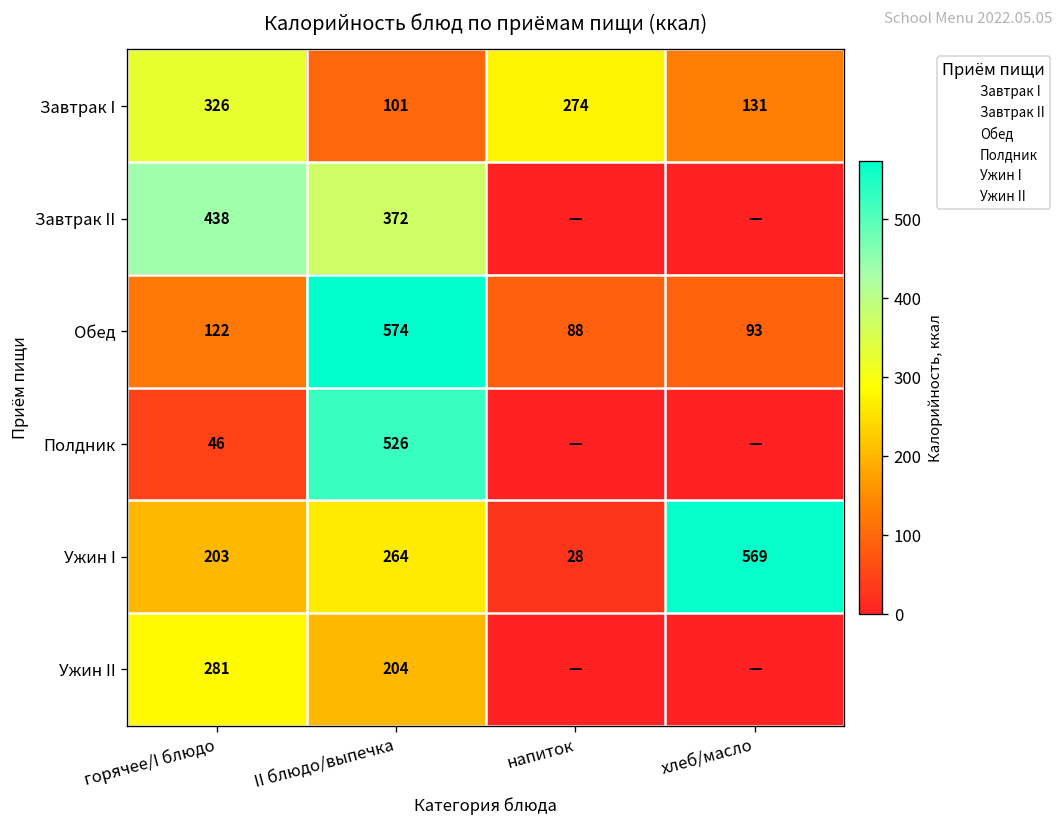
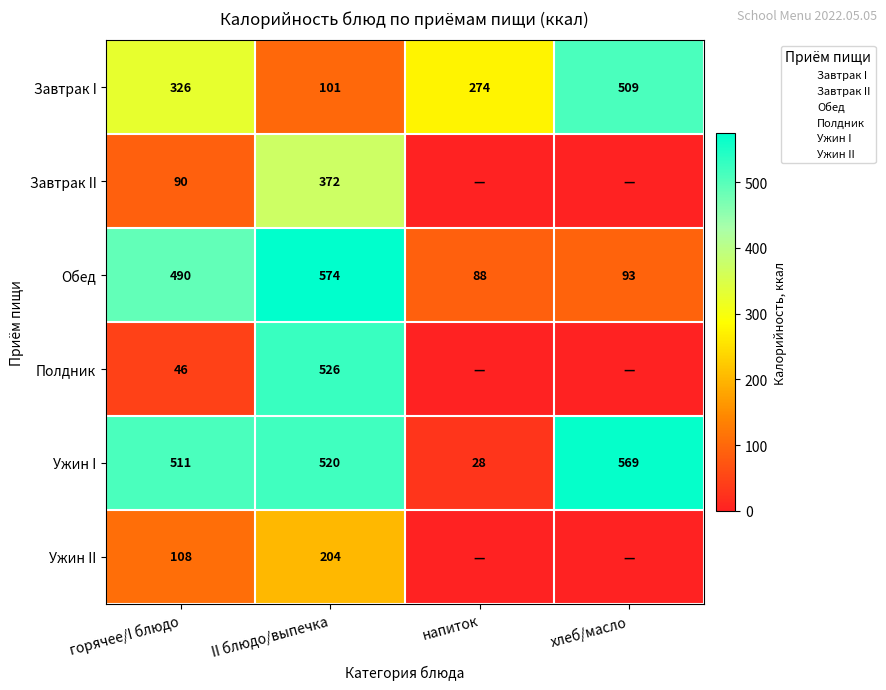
  {
    "Завтрак I": {
      "горячее/I блюдо": 326,
      "II блюдо/выпечка": 101,
      "напиток": 274,
-     "хлеб/масло": 131
+     "хлеб/масло": 509
    },
    "Завтрак II": {
-     "горячее/I блюдо": 438,
+     "горячее/I блюдо": 90,
      "II блюдо/выпечка": 372
    },
    "Обед": {
-     "горячее/I блюдо": 122,
+     "горячее/I блюдо": 490,
      "II блюдо/выпечка": 574,
      "напиток": 88,
      "хлеб/масло": 93
    },
    "Полдник": {
      "горячее/I блюдо": 46,
      "II блюдо/выпечка": 526
    },
    "Ужин I": {
-     "горячее/I блюдо": 203,
-     "II блюдо/выпечка": 264,
+     "горячее/I блюдо": 511,
+     "II блюдо/выпечка": 520,
      "напиток": 28,
      "хлеб/масло": 569
    },
    "Ужин II": {
-     "горячее/I блюдо": 281,
+     "горячее/I блюдо": 108,
      "II блюдо/выпечка": 204
    }
  }
